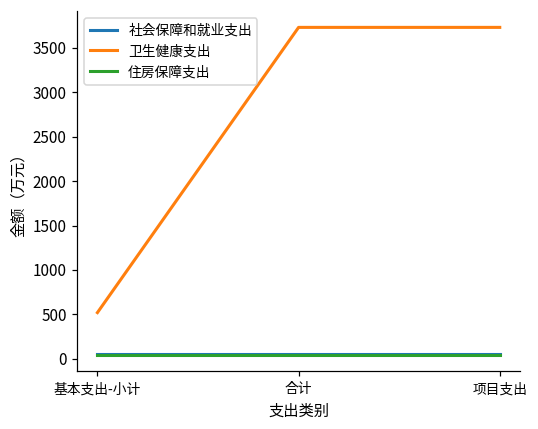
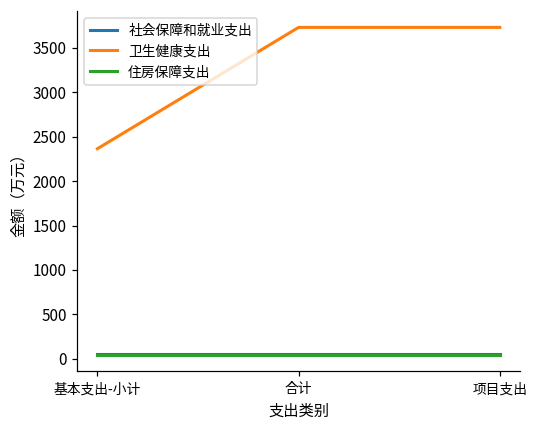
  {
    "卫生健康支出": {
-     "基本支出-小计": 500,
+     "基本支出-小计": 2400,
      "合计": 3700,
      "项目支出": 3700
    }
  }
